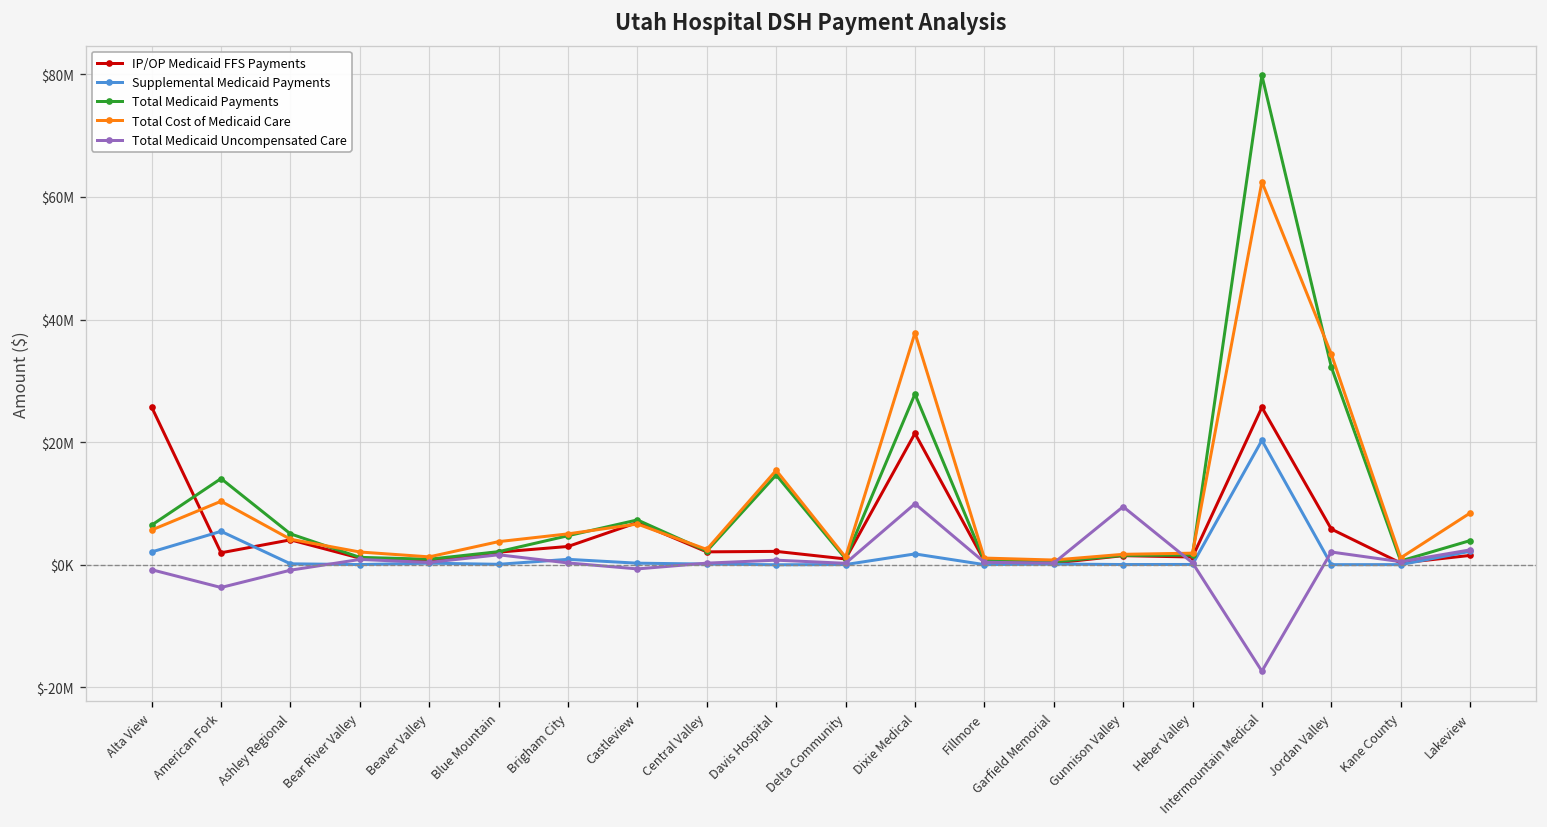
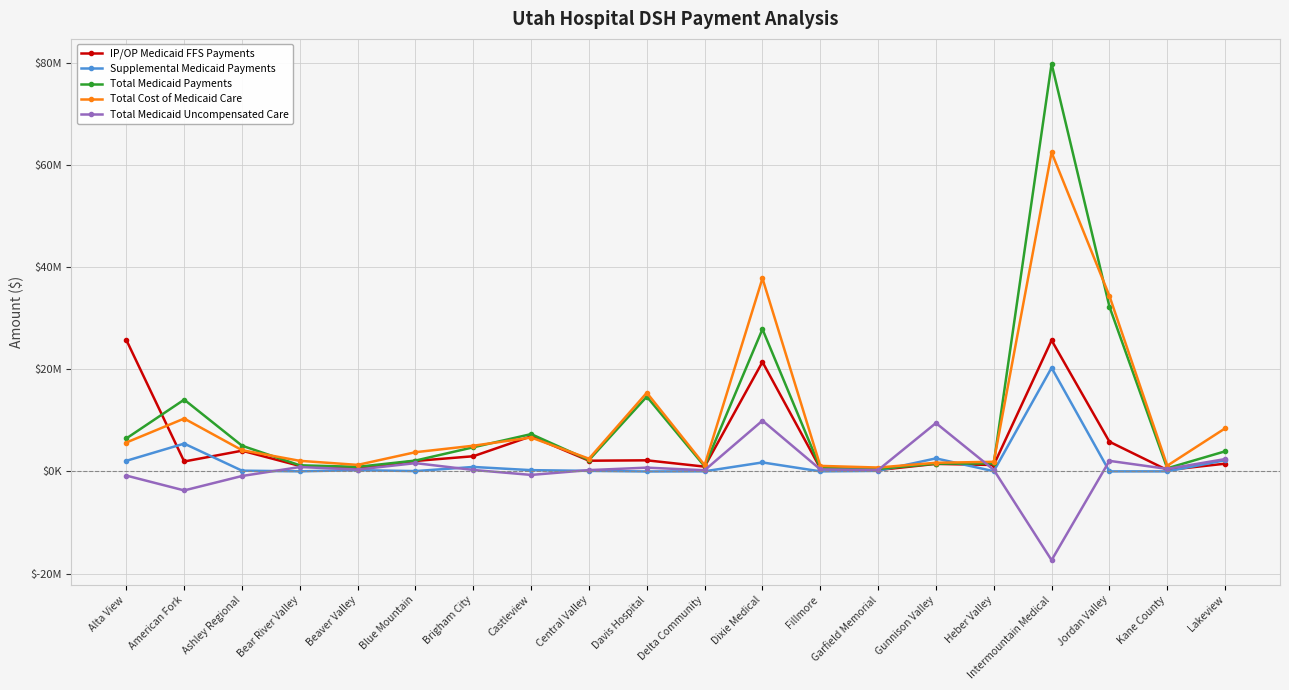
  {
    "IP/OP Medicaid FFS Payments": {
      "Alta View": "$26000000",
      "American Fork": "$2000000",
      "Brigham City": "$3000000",
      "Davis Hospital": "$2000000",
      "Dixie Medical": "$21000000",
      "Intermountain Medical": "$26000000",
      "Jordan Valley": "$6000000",
      "Lakeview": "$2000000"
    },
    "Supplemental Medicaid Payments": {
      "Alta View": "$2000000",
      "American Fork": "$5000000",
      "Ashley Regional": "$0",
      "Bear River Valley": "$0",
      "Blue Mountain": "$0",
      "Brigham City": "$1000000",
      "Castleview": "$0",
      "Davis Hospital": "$0",
      "Dixie Medical": "$2000000",
-     "Gunnison Valley": "$0",
+     "Gunnison Valley": "$3000000",
      "Intermountain Medical": "$20000000",
      "Jordan Valley": "$0"
    },
    "Total Medicaid Payments": {
      "Alta View": "$6000000",
      "American Fork": "$14000000",
      "Ashley Regional": "$5000000",
      "Davis Hospital": "$15000000",
      "Dixie Medical": "$28000000",
      "Intermountain Medical": "$80000000",
      "Jordan Valley": "$32000000",
      "Lakeview": "$4000000"
    },
    "Total Cost of Medicaid Care": {
      "Alta View": "$6000000",
      "American Fork": "$10000000",
      "Bear River Valley": "$2000000",
      "Blue Mountain": "$4000000",
      "Davis Hospital": "$15000000",
      "Dixie Medical": "$38000000",
      "Intermountain Medical": "$62000000",
      "Jordan Valley": "$34000000",
      "Kane County": "$1000000",
      "Lakeview": "$8000000"
    },
    "Total Medicaid Uncompensated Care": {
      "Alta View": "$-1000000",
      "American Fork": "$-4000000",
      "Ashley Regional": "$-1000000",
      "Brigham City": "$0",
      "Castleview": "$-1000000",
      "Davis Hospital": "$1000000",
      "Dixie Medical": "$10000000",
      "Gunnison Valley": "$9000000",
      "Intermountain Medical": "$-17000000",
      "Jordan Valley": "$2000000"
    }
  }
